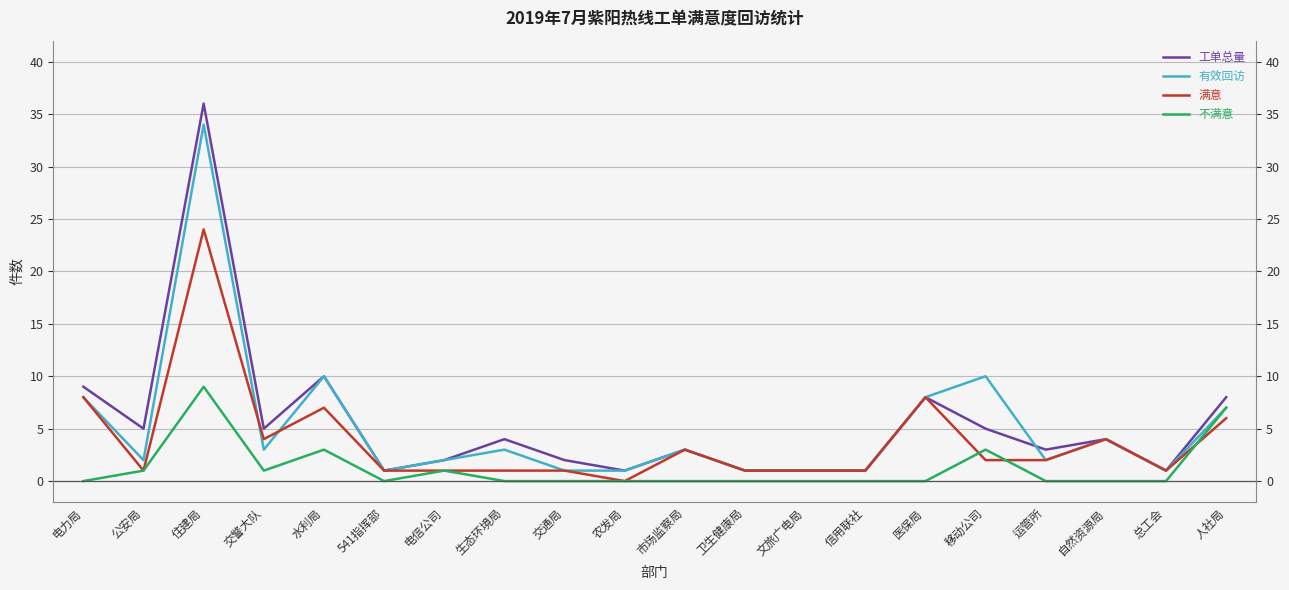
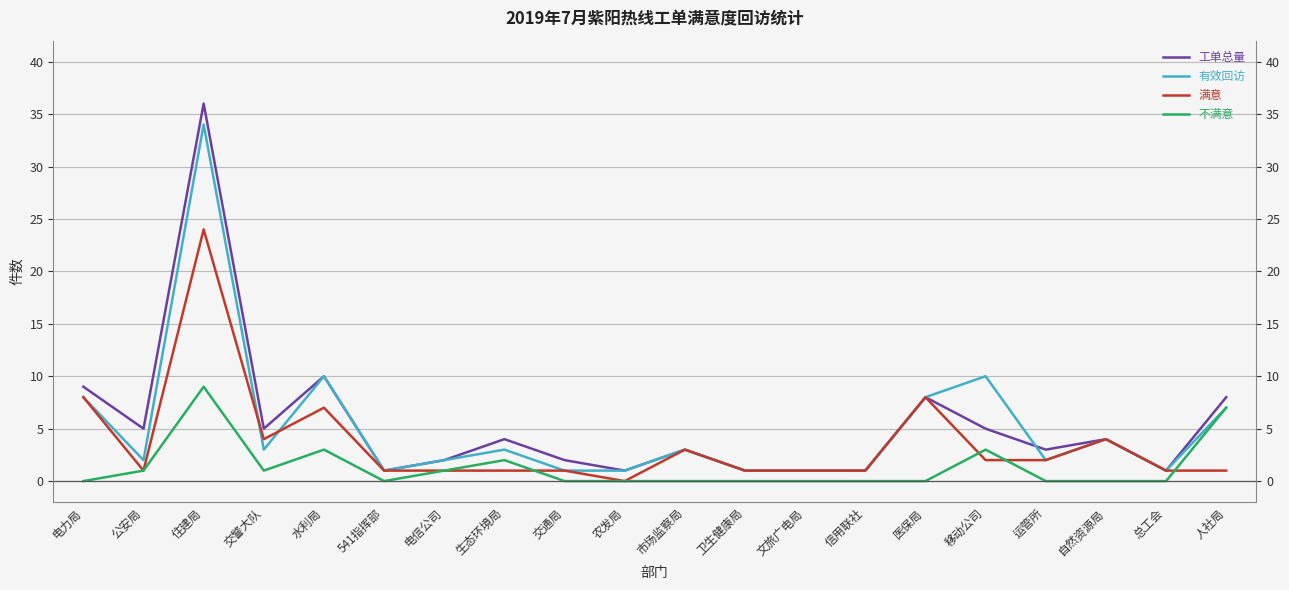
  {
    "工单总量": {
      "电力局": 9,
      "公安局": 5,
      "住建局": 36,
      "交警大队": 5,
      "生态环境局": 4,
      "交通局": 2,
      "移动公司": 5,
      "运管所": 3,
      "人社局": 8
    },
    "有效回访": {
      "公安局": 2,
      "住建局": 34,
      "交警大队": 3,
      "生态环境局": 3,
      "移动公司": 10
    },
    "满意": {
      "住建局": 24,
      "交警大队": 4,
      "水利局": 7,
      "生态环境局": 1,
      "移动公司": 2,
-     "人社局": 6
+     "人社局": 1
    },
    "不满意": {
      "电力局": 0,
      "住建局": 9,
      "交警大队": 1,
      "水利局": 3,
      "541指挥部": 0,
-     "生态环境局": 0,
+     "生态环境局": 2,
      "交通局": 0,
      "市场监察局": 0,
      "卫生健康局": 0,
      "文旅广电局": 0,
      "信用联社": 0,
      "医保局": 0,
      "移动公司": 3,
      "运管所": 0,
      "自然资源局": 0,
      "总工会": 0
    }
  }
